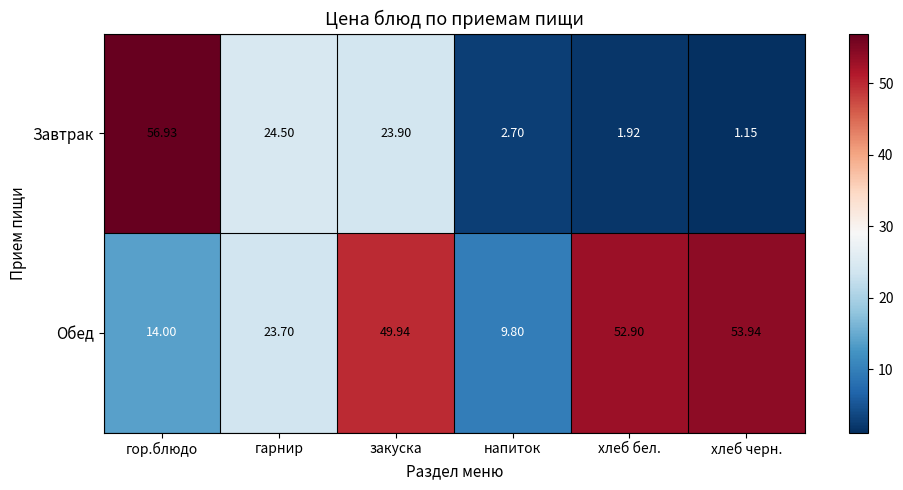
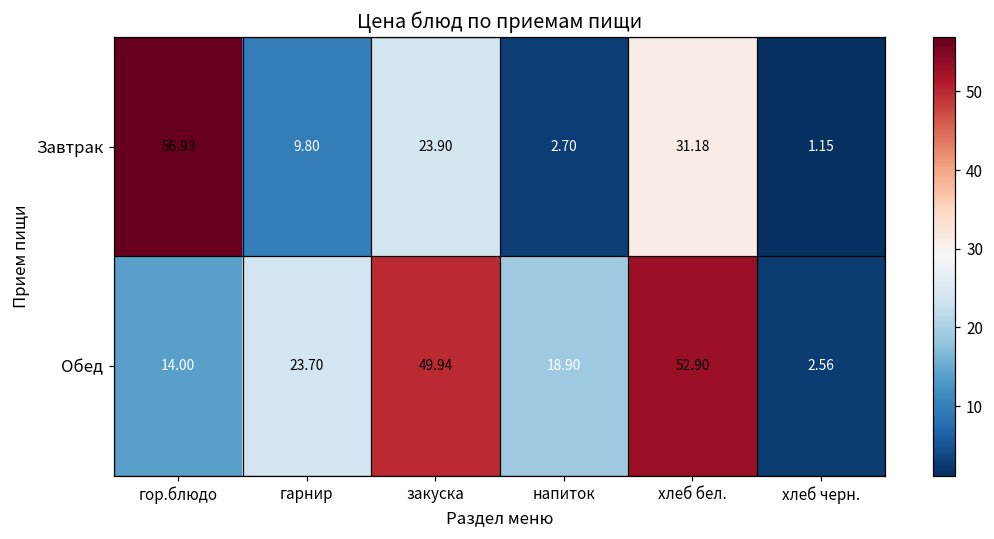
  {
    "Завтрак": {
      "гор.блюдо": 56.93,
-     "гарнир": 24.50,
+     "гарнир": 9.80,
      "закуска": 23.90,
      "напиток": 2.70,
-     "хлеб бел.": 1.92,
+     "хлеб бел.": 31.18,
      "хлеб черн.": 1.15
    },
    "Обед": {
      "гор.блюдо": 14.00,
      "гарнир": 23.70,
      "закуска": 49.94,
-     "напиток": 9.80,
+     "напиток": 18.90,
      "хлеб бел.": 52.90,
-     "хлеб черн.": 53.94
+     "хлеб черн.": 2.56
    }
  }
